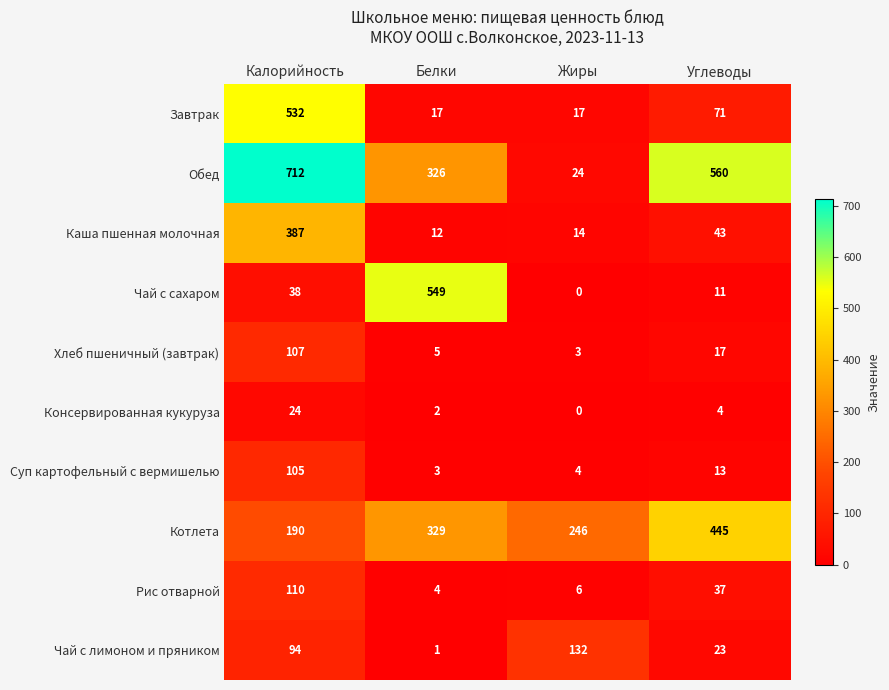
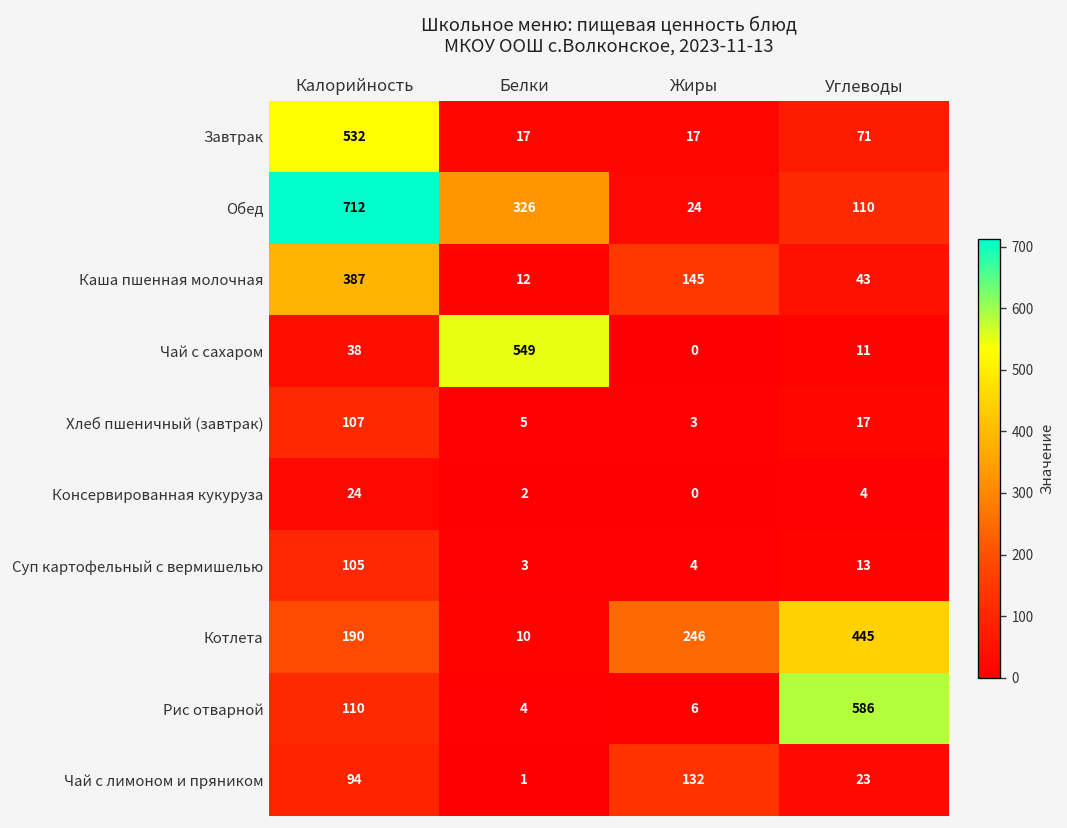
  {
    "Завтрак": {
      "Калорийность": 532,
      "Белки": 17,
      "Жиры": 17,
      "Углеводы": 71
    },
    "Обед": {
      "Калорийность": 712,
      "Белки": 326,
      "Жиры": 24,
-     "Углеводы": 560
+     "Углеводы": 110
    },
    "Каша пшенная молочная": {
      "Калорийность": 387,
      "Белки": 12,
-     "Жиры": 14,
+     "Жиры": 145,
      "Углеводы": 43
    },
    "Чай с сахаром": {
      "Калорийность": 38,
      "Белки": 549,
      "Жиры": 0,
      "Углеводы": 11
    },
    "Хлеб пшеничный (завтрак)": {
      "Калорийность": 107,
      "Белки": 5,
      "Жиры": 3,
      "Углеводы": 17
    },
    "Консервированная кукуруза": {
      "Калорийность": 24,
      "Белки": 2,
      "Жиры": 0,
      "Углеводы": 4
    },
    "Суп картофельный с вермишелью": {
      "Калорийность": 105,
      "Белки": 3,
      "Жиры": 4,
      "Углеводы": 13
    },
    "Котлета": {
      "Калорийность": 190,
-     "Белки": 329,
+     "Белки": 10,
      "Жиры": 246,
      "Углеводы": 445
    },
    "Рис отварной": {
      "Калорийность": 110,
      "Белки": 4,
      "Жиры": 6,
-     "Углеводы": 37
+     "Углеводы": 586
    },
    "Чай с лимоном и пряником": {
      "Калорийность": 94,
      "Белки": 1,
      "Жиры": 132,
      "Углеводы": 23
    }
  }
